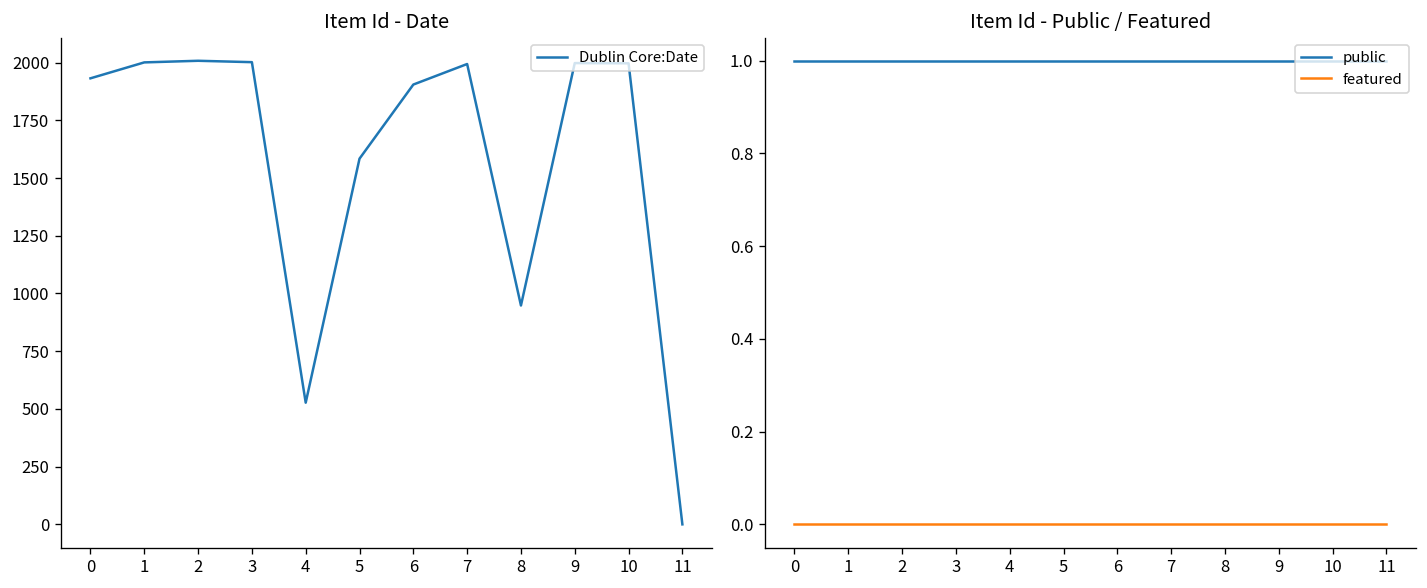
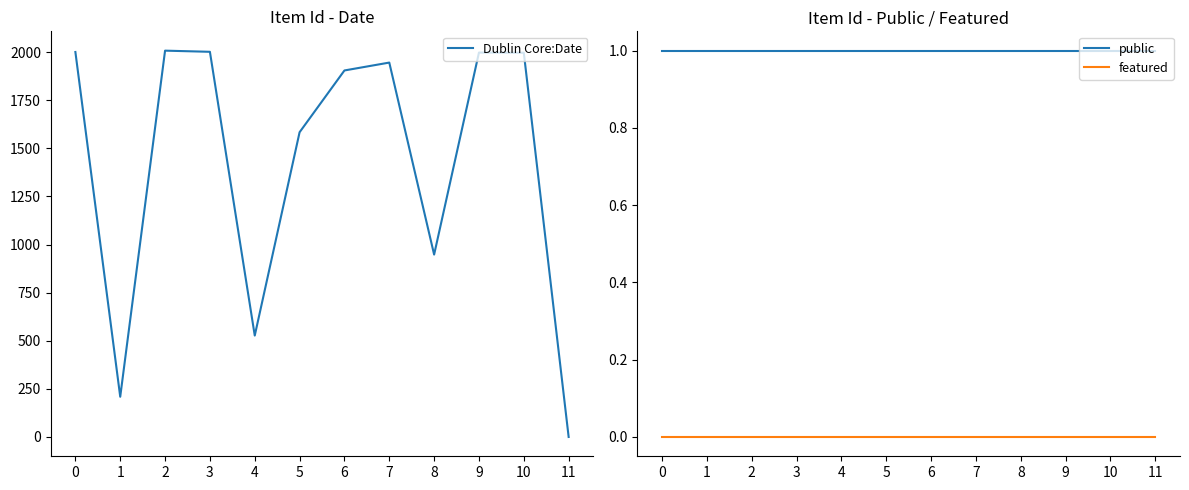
  {
    "Item Id - Date": {
-     "0": 1930,
-     "1": 2000,
+     "0": 2000,
+     "1": 210,
      "2": 2010,
      "3": 2000,
      "4": 530,
      "5": 1580,
      "6": 1910,
-     "7": 1990,
+     "7": 1950,
      "8": 950,
      "11": 0
    },
    "Item Id - Public / Featured": {
      "public": {
        "0": 1.00,
        "1": 1.00,
        "2": 1.00,
        "3": 1.00,
        "4": 1.00,
        "5": 1.00,
        "6": 1.00,
        "7": 1.00,
        "8": 1.00,
        "9": 1.00
      },
      "featured": {
        "0": 0.00,
        "1": 0.00,
        "2": 0.00,
        "3": 0.00,
        "4": 0.00,
        "5": 0.00,
        "6": 0.00,
        "7": 0.00,
        "8": 0.00,
        "9": 0.00,
        "10": 0.00,
        "11": 0.00
      }
    }
  }
